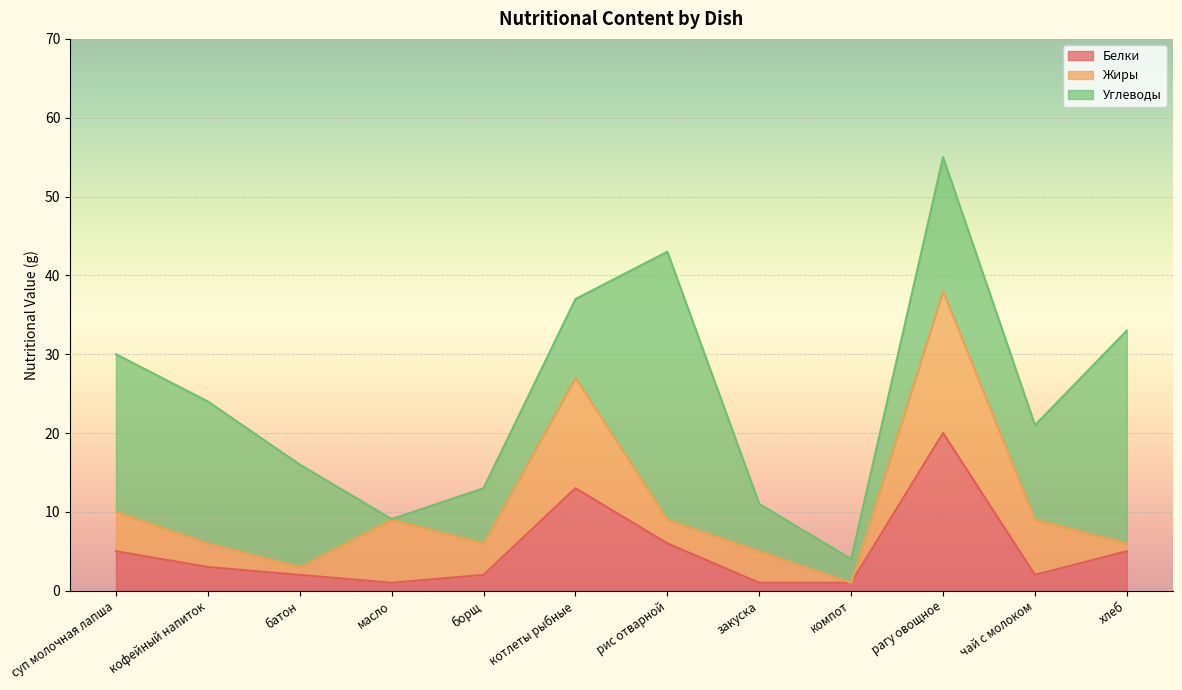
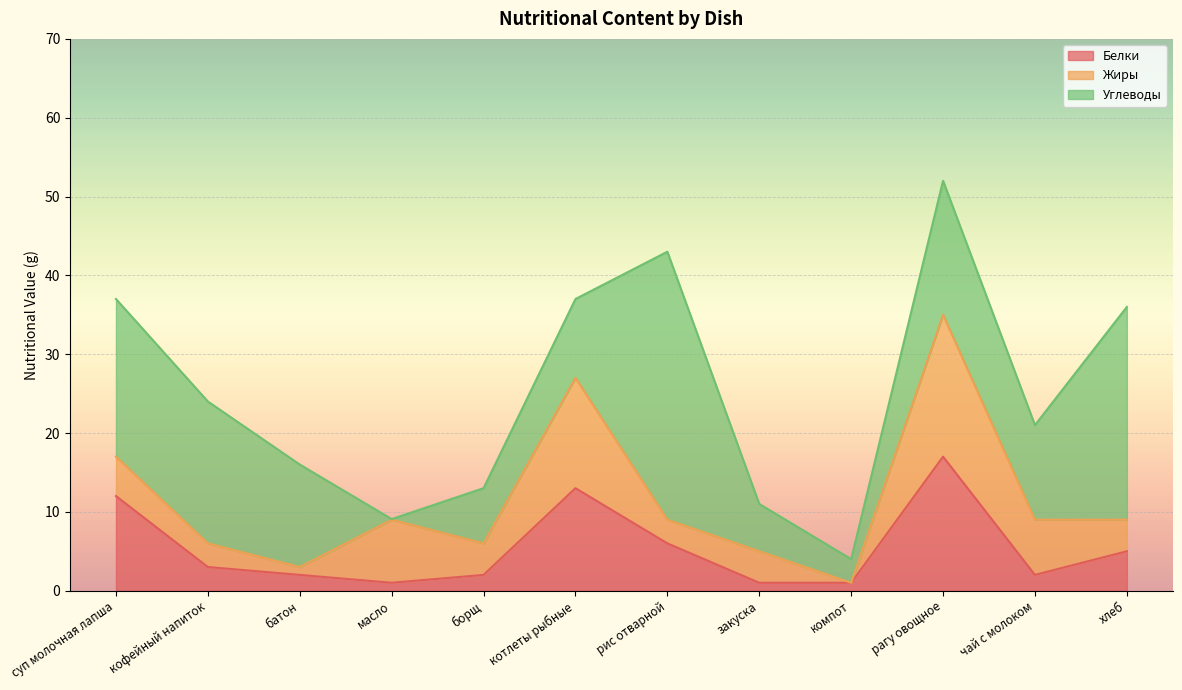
  {
    "Белки": {
-     "суп молочная лапша": 5,
+     "суп молочная лапша": 12,
      "кофейный напиток": 3,
      "батон": 2,
      "масло": 1,
      "борщ": 2,
      "котлеты рыбные": 13,
      "рис отварной": 6,
      "закуска": 1,
-     "рагу овощное": 20,
+     "рагу овощное": 17,
      "чай с молоком": 2,
      "хлеб": 5
    },
    "Жиры": {
      "суп молочная лапша": 5,
      "кофейный напиток": 3,
      "батон": 1,
      "борщ": 4,
      "котлеты рыбные": 14,
      "рис отварной": 3,
      "закуска": 4,
      "рагу овощное": 18,
      "чай с молоком": 7,
-     "хлеб": 1
+     "хлеб": 4
    },
    "Углеводы": {
      "суп молочная лапша": 20,
      "кофейный напиток": 18,
      "батон": 13,
      "борщ": 7,
      "котлеты рыбные": 10,
      "рис отварной": 34,
      "закуска": 6,
      "компот": 3,
      "рагу овощное": 17,
      "чай с молоком": 12,
      "хлеб": 27
    }
  }
